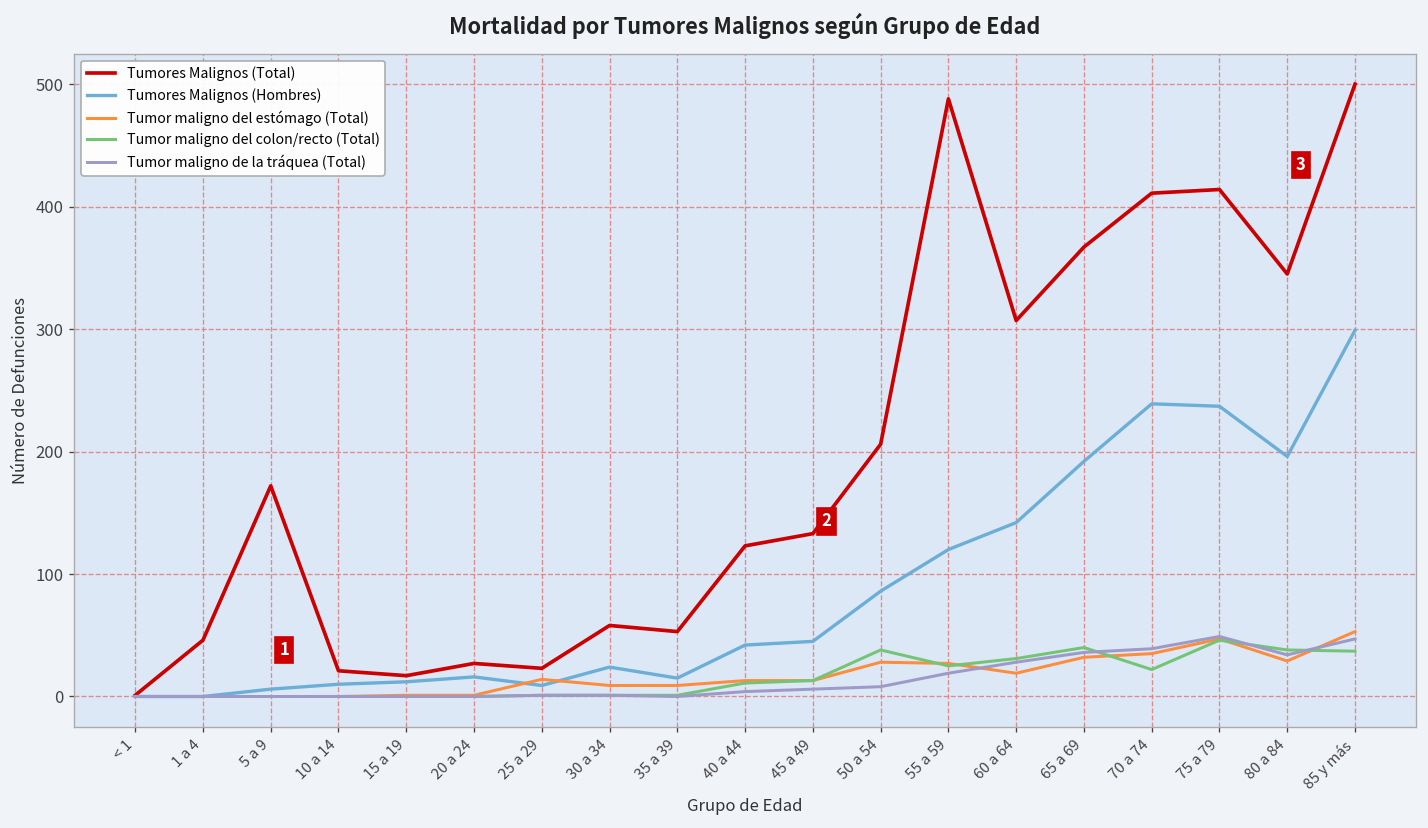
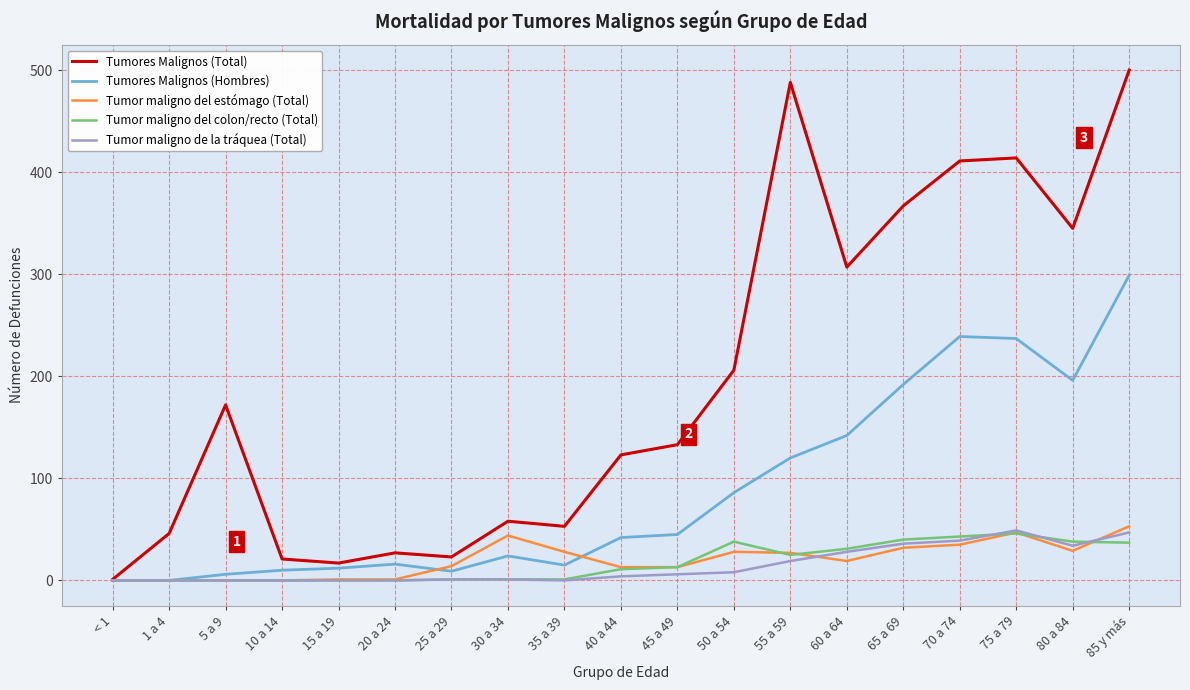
  {
    "Tumores Malignos (Total)": {
      "1 a 4": 46,
      "5 a 9": 172,
      "10 a 14": 21,
      "15 a 19": 17,
      "20 a 24": 27,
      "25 a 29": 23,
      "30 a 34": 58,
      "35 a 39": 53,
      "40 a 44": 123,
      "50 a 54": 206,
      "55 a 59": 488,
      "60 a 64": 307,
      "65 a 69": 367,
      "70 a 74": 411,
      "75 a 79": 414,
      "80 a 84": 345,
      "85 y más": 500
    },
    "Tumor maligno del estómago (Total)": {
      "25 a 29": 14,
-     "30 a 34": 9,
-     "35 a 39": 9,
+     "30 a 34": 44,
+     "35 a 39": 28,
      "50 a 54": 28,
      "60 a 64": 19,
      "65 a 69": 32,
      "70 a 74": 35,
      "80 a 84": 29,
      "85 y más": 53
    },
    "Tumor maligno del colon/recto (Total)": {
      "50 a 54": 38,
      "60 a 64": 31,
      "65 a 69": 40,
-     "70 a 74": 22,
+     "70 a 74": 43,
      "80 a 84": 38,
      "85 y más": 37
    }
  }
